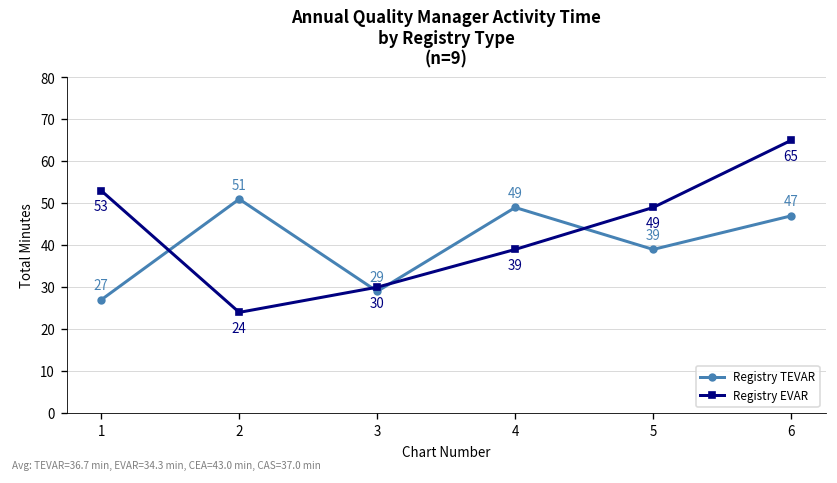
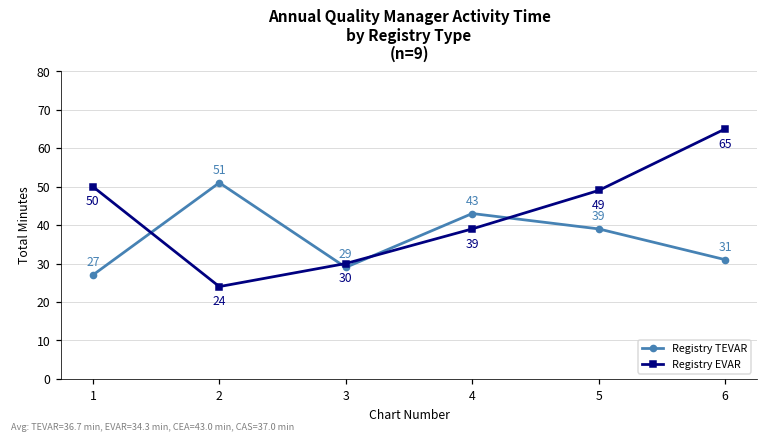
  {
    "Registry TEVAR": {
      "1": 27,
      "2": 51,
      "3": 29,
-     "4": 49,
+     "4": 43,
      "5": 39,
-     "6": 47
+     "6": 31
    },
    "Registry EVAR": {
-     "1": 53,
+     "1": 50,
      "2": 24,
      "3": 30,
      "4": 39,
      "5": 49,
      "6": 65
    }
  }
